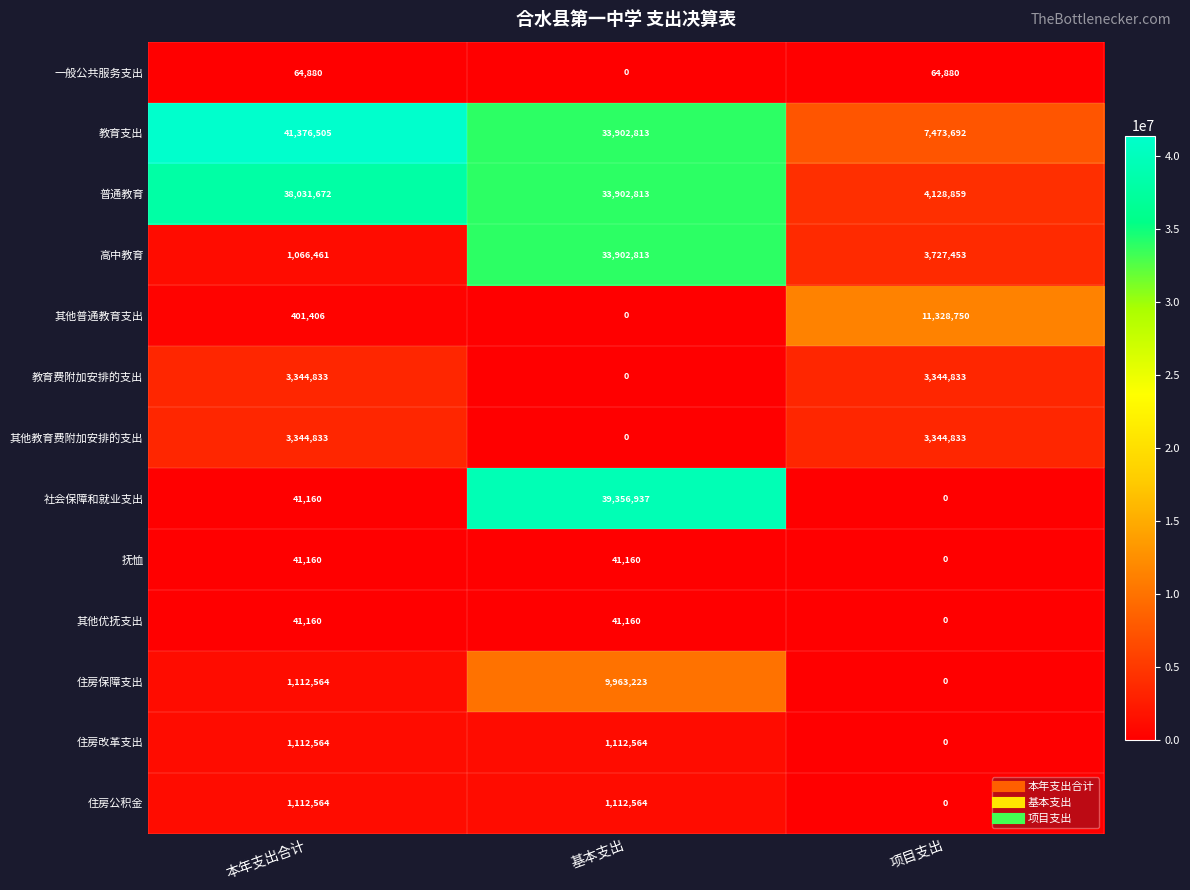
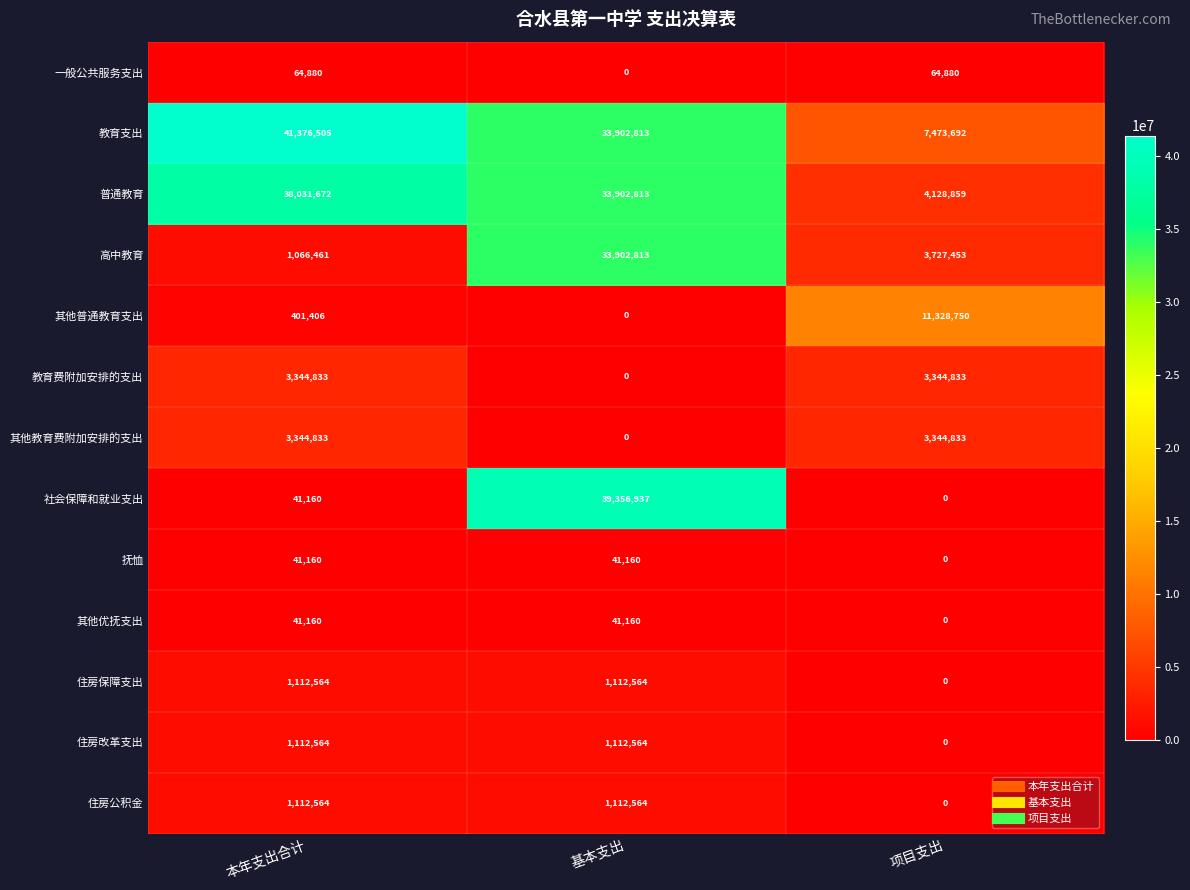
  {
    "一般公共服务支出": {
      "本年支出合计": "64,880",
      "基本支出": "0",
      "项目支出": "64,880"
    },
    "教育支出": {
      "本年支出合计": "41,376,505",
      "基本支出": "33,902,813",
      "项目支出": "7,473,692"
    },
    "普通教育": {
      "本年支出合计": "38,031,672",
      "基本支出": "33,902,813",
      "项目支出": "4,128,859"
    },
    "高中教育": {
      "本年支出合计": "1,066,461",
      "基本支出": "33,902,813",
      "项目支出": "3,727,453"
    },
    "其他普通教育支出": {
      "本年支出合计": "401,406",
      "基本支出": "0",
      "项目支出": "11,328,750"
    },
    "教育费附加安排的支出": {
      "本年支出合计": "3,344,833",
      "基本支出": "0",
      "项目支出": "3,344,833"
    },
    "其他教育费附加安排的支出": {
      "本年支出合计": "3,344,833",
      "基本支出": "0",
      "项目支出": "3,344,833"
    },
    "社会保障和就业支出": {
      "本年支出合计": "41,160",
      "基本支出": "39,356,937",
      "项目支出": "0"
    },
    "抚恤": {
      "本年支出合计": "41,160",
      "基本支出": "41,160",
      "项目支出": "0"
    },
    "其他优抚支出": {
      "本年支出合计": "41,160",
      "基本支出": "41,160",
      "项目支出": "0"
    },
    "住房保障支出": {
      "本年支出合计": "1,112,564",
-     "基本支出": "9,963,223",
+     "基本支出": "1,112,564",
      "项目支出": "0"
    },
    "住房改革支出": {
      "本年支出合计": "1,112,564",
      "基本支出": "1,112,564",
      "项目支出": "0"
    },
    "住房公积金": {
      "本年支出合计": "1,112,564",
      "基本支出": "1,112,564",
      "项目支出": "0"
    }
  }
